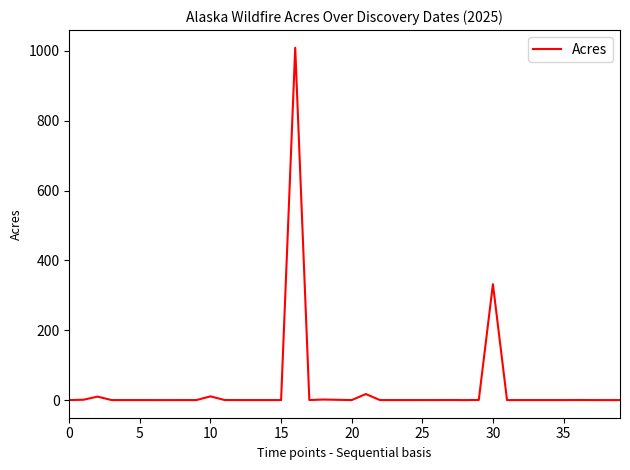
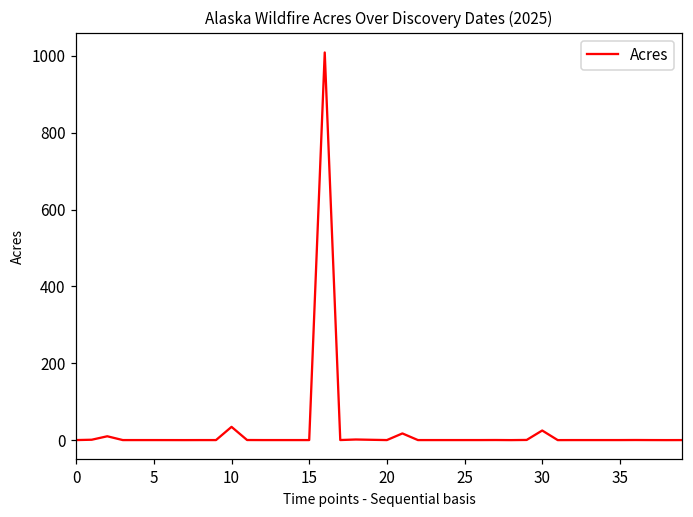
  {
    "0": 0,
    "5": 0,
-   "10": 10,
+   "10": 30,
    "15": 0,
    "20": 0,
    "25": 0,
-   "30": 330,
+   "30": 20,
    "35": 0
  }
